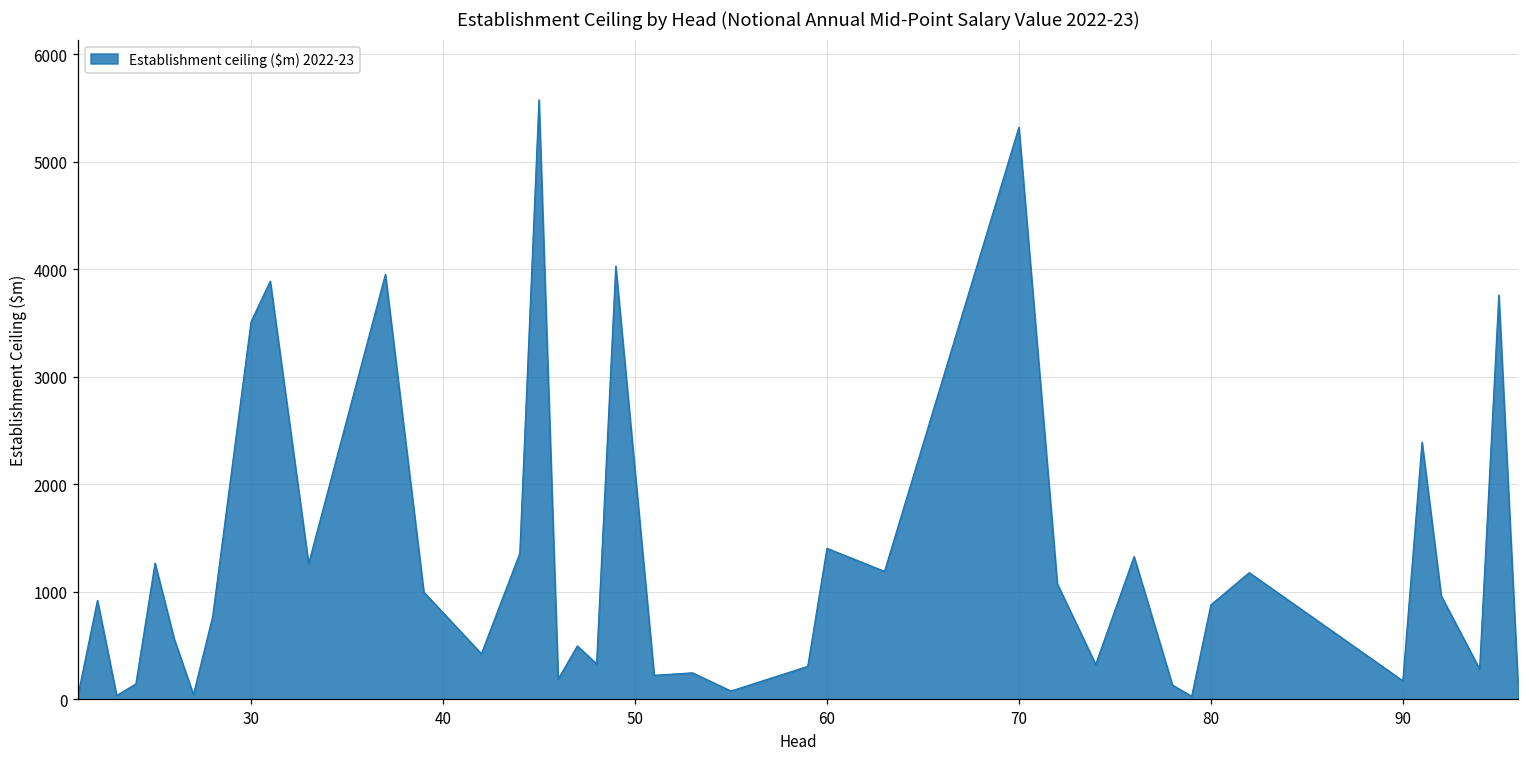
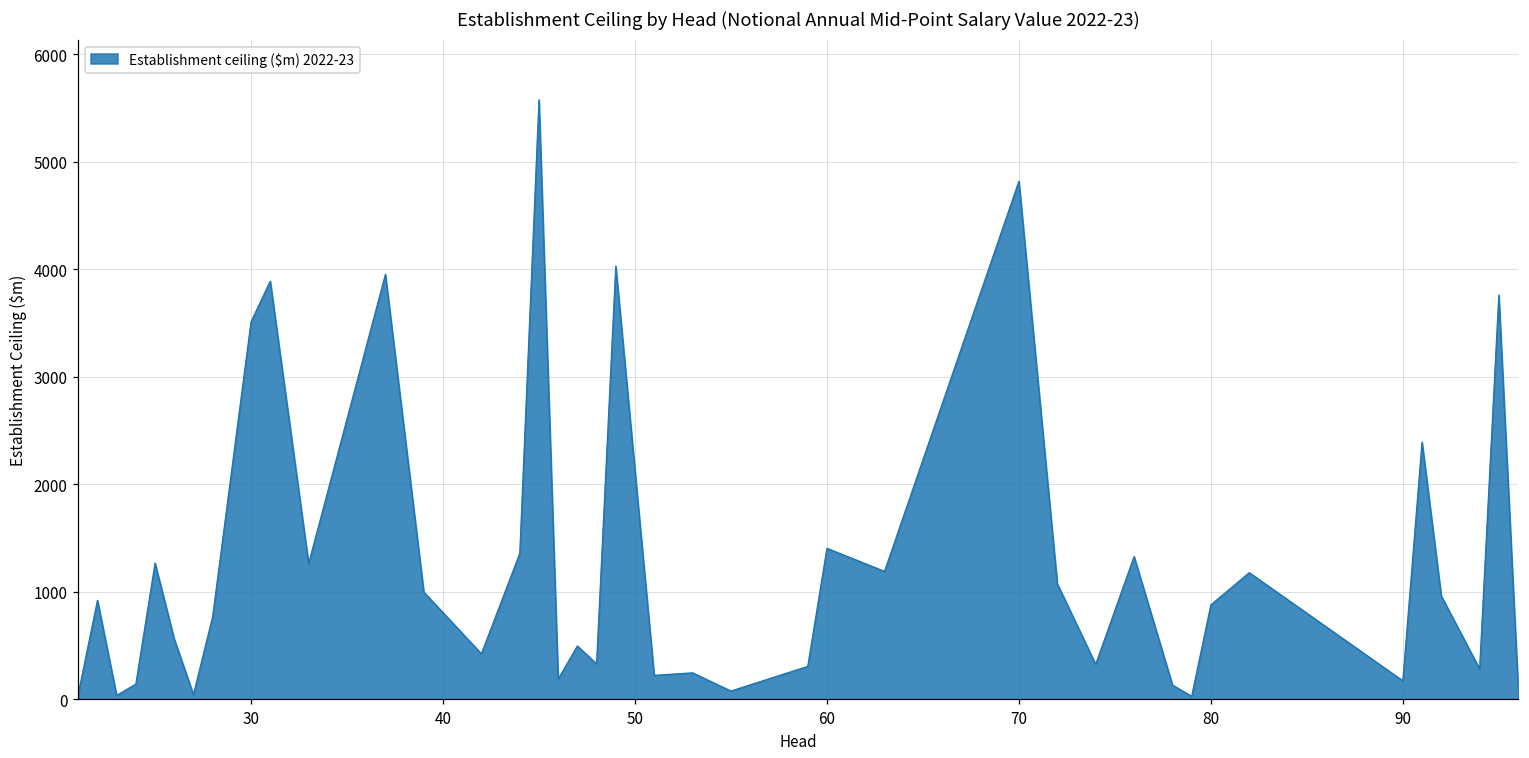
  {
    "30": 3500,
    "60": 1400,
-   "70": 5300,
+   "70": 4800,
    "80": 900,
    "90": 200
  }
